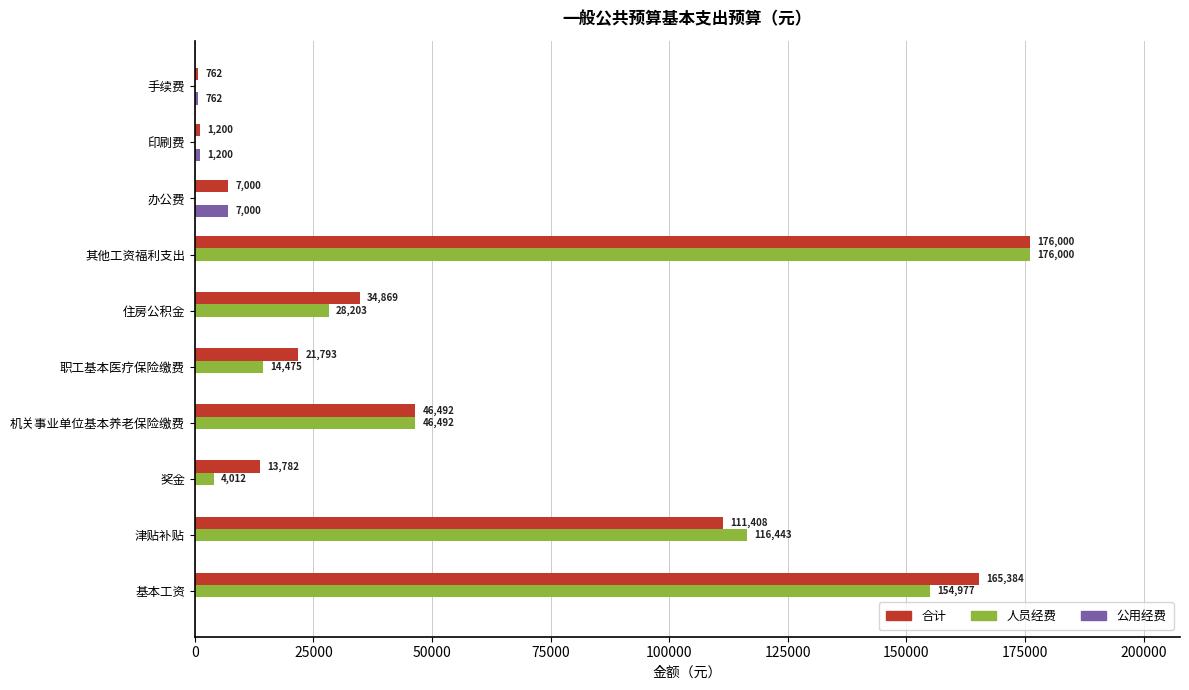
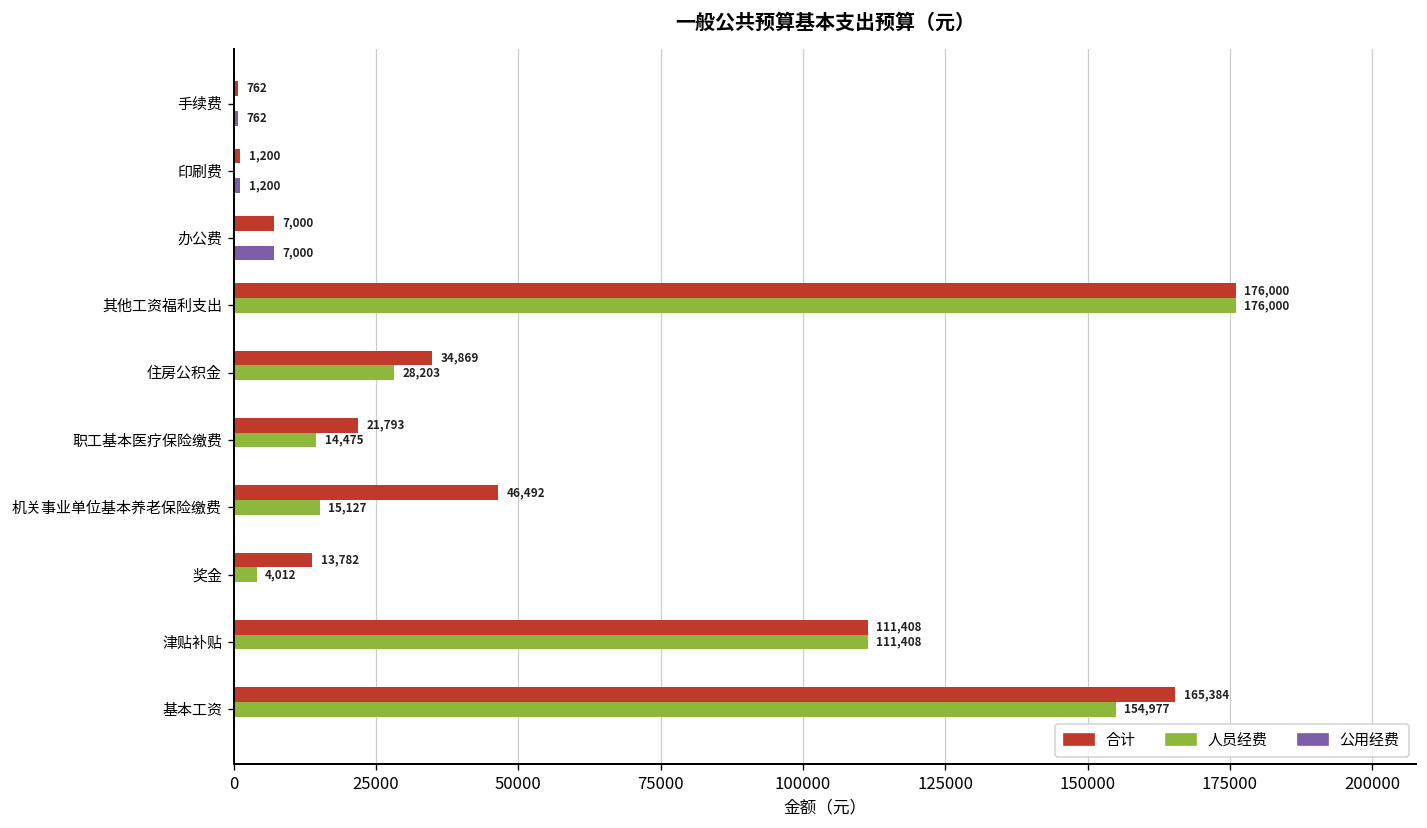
  {
    "合计": {
      "手续费": "762",
      "印刷费": "1,200",
      "办公费": "7,000",
      "其他工资福利支出": "176,000",
      "住房公积金": "34,869",
      "职工基本医疗保险缴费": "21,793",
      "机关事业单位基本养老保险缴费": "46,492",
      "奖金": "13,782",
      "津贴补贴": "111,408",
      "基本工资": "165,384"
    },
    "人员经费": {
      "其他工资福利支出": "176,000",
      "住房公积金": "28,203",
      "职工基本医疗保险缴费": "14,475",
-     "机关事业单位基本养老保险缴费": "46,492",
+     "机关事业单位基本养老保险缴费": "15,127",
      "奖金": "4,012",
-     "津贴补贴": "116,443",
+     "津贴补贴": "111,408",
      "基本工资": "154,977"
    },
    "公用经费": {
      "手续费": "762",
      "印刷费": "1,200",
      "办公费": "7,000"
    }
  }
